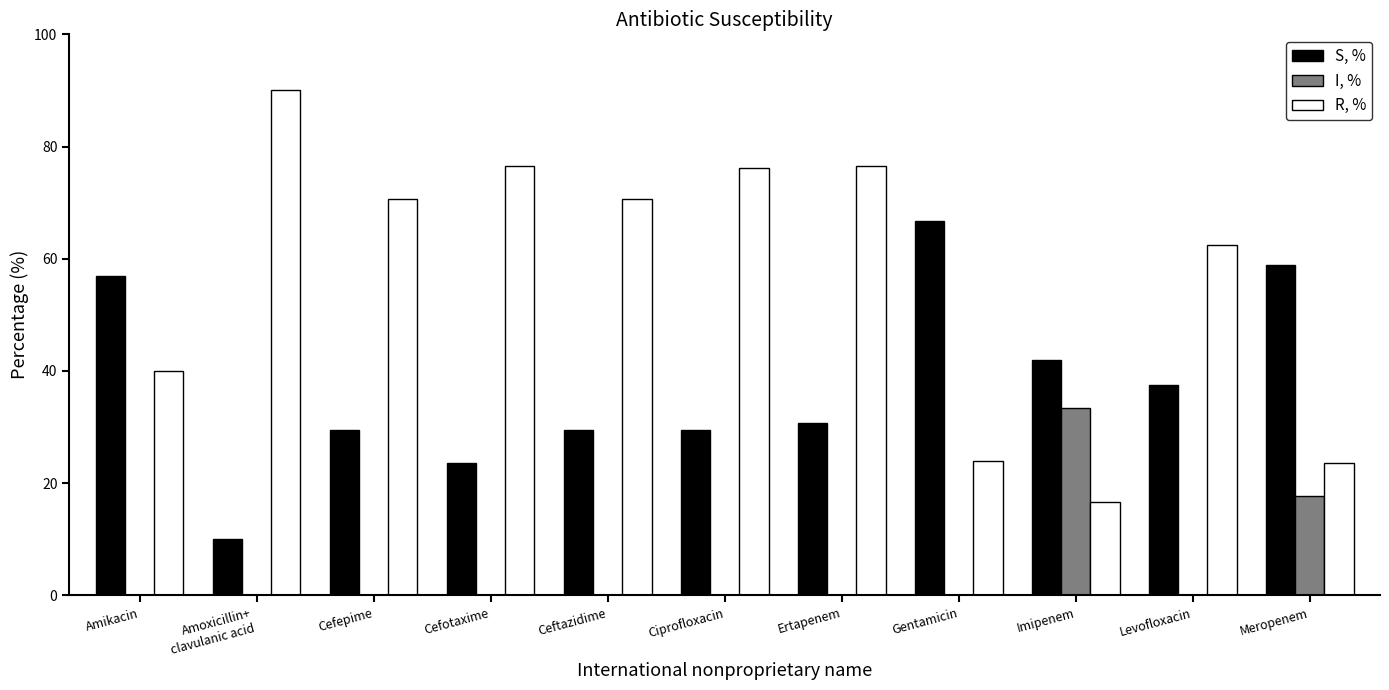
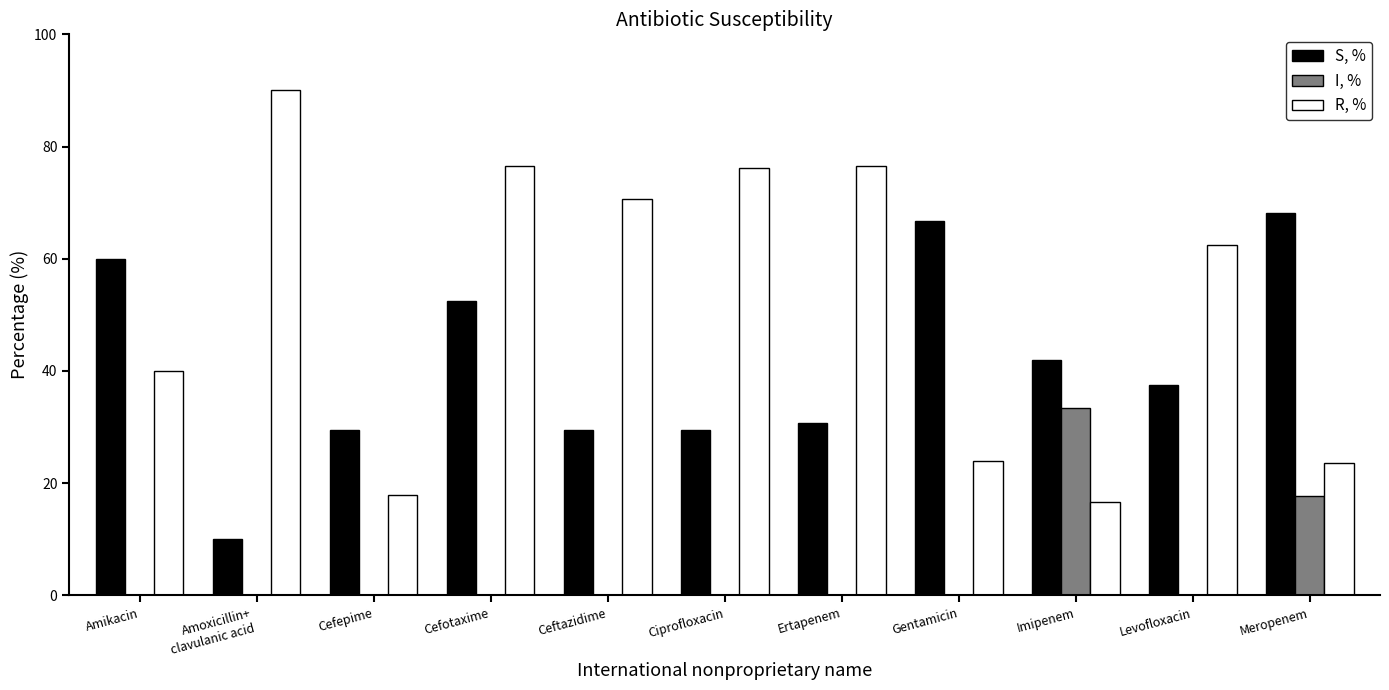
  {
    "S, %": {
-     "Amikacin": 57,
+     "Amikacin": 60,
      "Amoxicillin+ clavulanic acid": 10,
      "Cefepime": 29,
-     "Cefotaxime": 24,
+     "Cefotaxime": 53,
      "Ceftazidime": 29,
      "Ciprofloxacin": 29,
      "Ertapenem": 31,
      "Gentamicin": 67,
      "Imipenem": 42,
      "Levofloxacin": 38,
-     "Meropenem": 59
+     "Meropenem": 68
    },
    "I, %": {
      "Amikacin": 0,
      "Amoxicillin+ clavulanic acid": 0,
      "Cefepime": 0,
      "Cefotaxime": 0,
      "Ceftazidime": 0,
      "Ciprofloxacin": 0,
      "Ertapenem": 0,
      "Gentamicin": 0,
      "Imipenem": 33,
      "Levofloxacin": 0,
      "Meropenem": 18
    },
    "R, %": {
      "Amikacin": 40,
      "Amoxicillin+ clavulanic acid": 90,
-     "Cefepime": 71,
+     "Cefepime": 18,
      "Cefotaxime": 77,
      "Ceftazidime": 71,
      "Ciprofloxacin": 76,
      "Ertapenem": 77,
      "Gentamicin": 24,
      "Imipenem": 17,
      "Levofloxacin": 63,
      "Meropenem": 24
    }
  }
